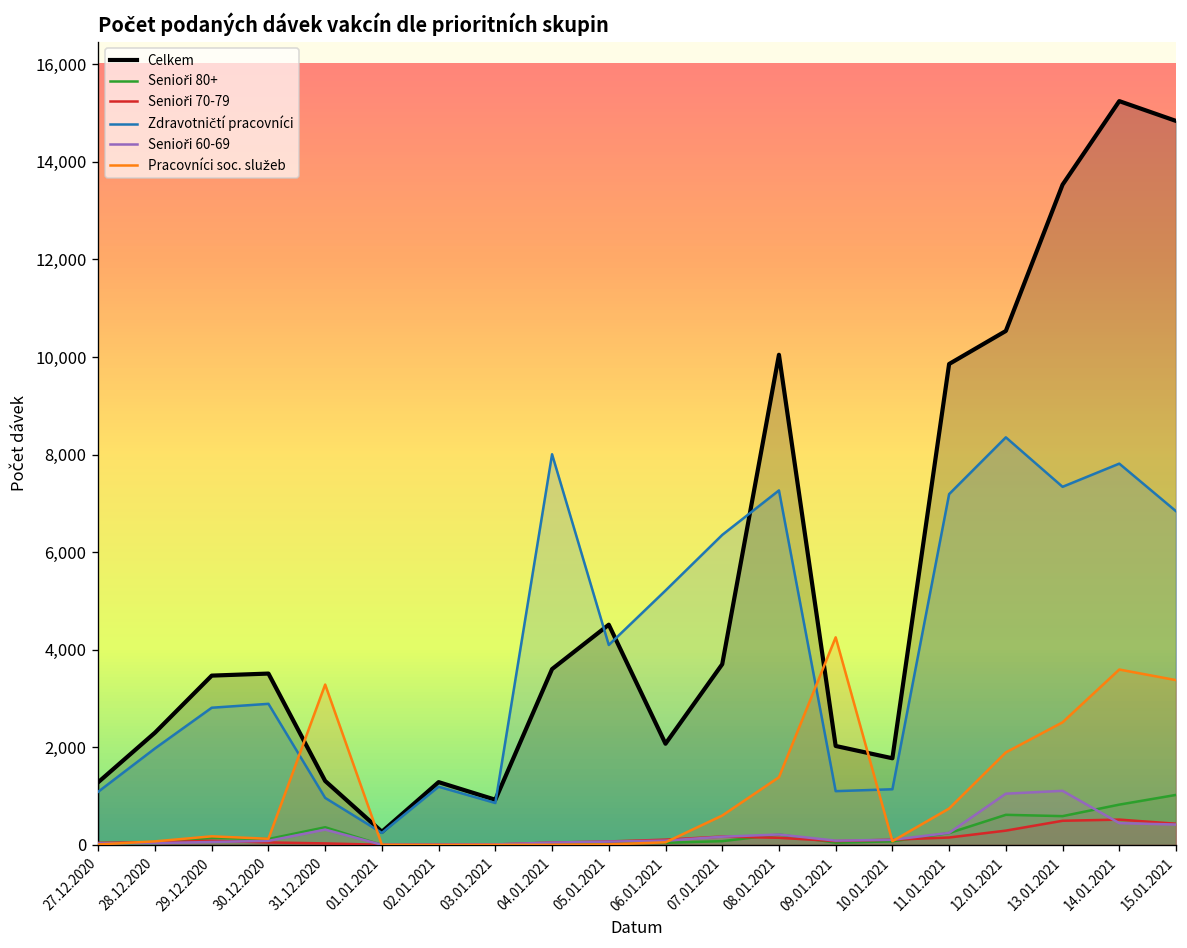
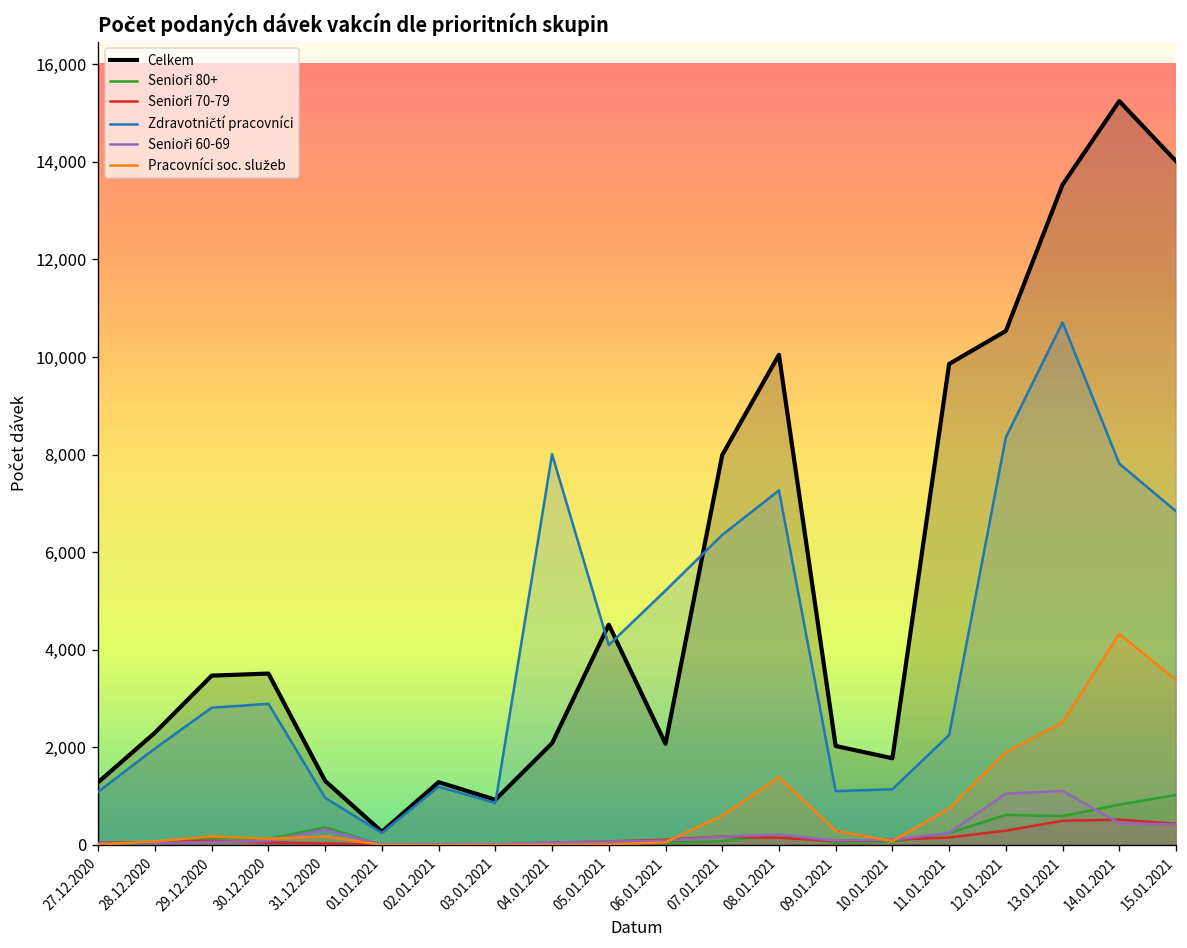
  {
    "Celkem": {
      "27.12.2020": "1,300",
      "28.12.2020": "2,300",
      "29.12.2020": "3,500",
      "30.12.2020": "3,500",
      "31.12.2020": "1,300",
      "02.01.2021": "1,300",
      "03.01.2021": "900",
-     "04.01.2021": "3,600",
+     "04.01.2021": "2,100",
      "05.01.2021": "4,500",
      "06.01.2021": "2,100",
-     "07.01.2021": "3,700",
+     "07.01.2021": "8,000",
      "08.01.2021": "10,000",
      "09.01.2021": "2,000",
      "10.01.2021": "1,800",
      "11.01.2021": "9,900",
      "12.01.2021": "10,500",
      "13.01.2021": "13,500",
      "14.01.2021": "15,200",
-     "15.01.2021": "14,800"
+     "15.01.2021": "14,000"
    },
    "Senioři 80+": {
      "07.01.2021": "100",
      "12.01.2021": "600",
      "13.01.2021": "600",
      "14.01.2021": "800",
      "15.01.2021": "1,000"
    },
    "Senioři 70-79": {
      "31.12.2020": "0",
      "08.01.2021": "100",
      "11.01.2021": "200",
      "12.01.2021": "300",
      "13.01.2021": "500",
      "14.01.2021": "500"
    },
    "Zdravotničtí pracovníci": {
      "27.12.2020": "1,100",
      "28.12.2020": "2,000",
      "29.12.2020": "2,800",
      "30.12.2020": "2,900",
      "31.12.2020": "1,000",
      "02.01.2021": "1,200",
      "03.01.2021": "900",
      "04.01.2021": "8,000",
      "05.01.2021": "4,100",
      "06.01.2021": "5,200",
      "07.01.2021": "6,400",
      "08.01.2021": "7,300",
      "09.01.2021": "1,100",
      "10.01.2021": "1,100",
-     "11.01.2021": "7,200",
+     "11.01.2021": "2,300",
      "12.01.2021": "8,400",
-     "13.01.2021": "7,300",
+     "13.01.2021": "10,700",
      "14.01.2021": "7,800",
      "15.01.2021": "6,800"
    },
    "Senioři 60-69": {
      "12.01.2021": "1,100",
      "13.01.2021": "1,100",
      "14.01.2021": "400"
    },
    "Pracovníci soc. služeb": {
-     "31.12.2020": "3,300",
+     "31.12.2020": "200",
      "07.01.2021": "600",
      "08.01.2021": "1,400",
-     "09.01.2021": "4,300",
+     "09.01.2021": "300",
      "11.01.2021": "700",
      "12.01.2021": "1,900",
      "13.01.2021": "2,500",
-     "14.01.2021": "3,600",
+     "14.01.2021": "4,300",
      "15.01.2021": "3,400"
    }
  }
